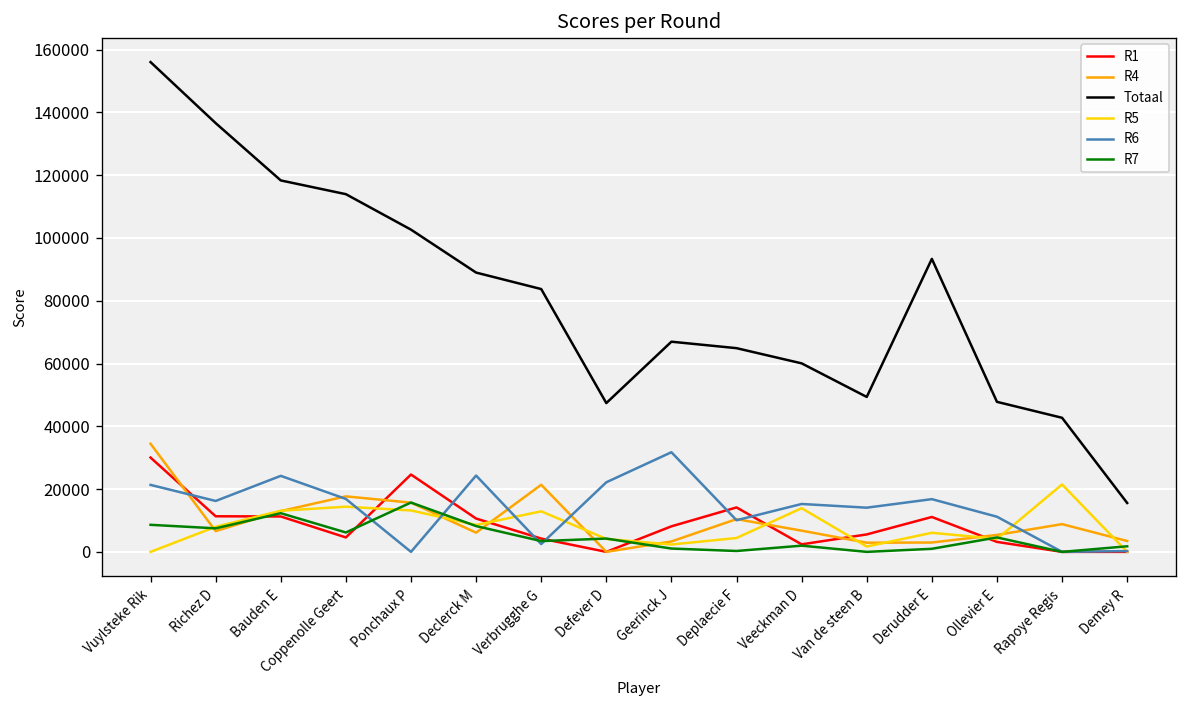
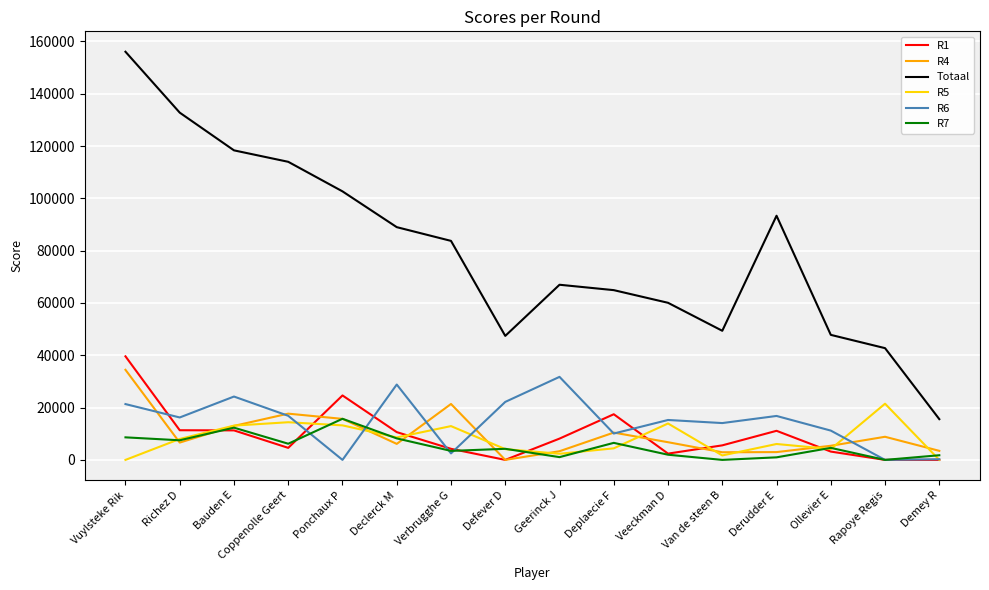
  {
    "R1": {
-     "Vuylsteke Rik": 30000,
+     "Vuylsteke Rik": 40000,
      "Richez D": 11000,
      "Bauden E": 11000,
      "Coppenolle Geert": 5000,
      "Ponchaux P": 25000,
      "Declerck M": 11000,
      "Geerinck J": 8000,
-     "Deplaecie F": 14000,
+     "Deplaecie F": 17000,
      "Van de steen B": 6000,
      "Derudder E": 11000
    },
    "Totaal": {
      "Vuylsteke Rik": 156000,
-     "Richez D": 137000,
+     "Richez D": 133000,
      "Bauden E": 118000,
      "Coppenolle Geert": 114000,
      "Ponchaux P": 103000,
      "Declerck M": 89000,
      "Verbrugghe G": 84000,
      "Defever D": 47000,
      "Geerinck J": 67000,
      "Deplaecie F": 65000,
      "Veeckman D": 60000,
      "Van de steen B": 49000,
      "Derudder E": 93000,
      "Ollevier E": 48000,
      "Rapoye Regis": 43000,
      "Demey R": 16000
    },
    "R6": {
      "Vuylsteke Rik": 21000,
      "Richez D": 16000,
      "Bauden E": 24000,
      "Ponchaux P": 0,
-     "Declerck M": 24000,
+     "Declerck M": 29000,
      "Defever D": 22000,
      "Geerinck J": 32000,
      "Veeckman D": 15000,
      "Van de steen B": 14000,
      "Derudder E": 17000,
      "Ollevier E": 11000
    },
    "R7": {
      "Vuylsteke Rik": 9000,
      "Coppenolle Geert": 6000,
      "Geerinck J": 1000,
-     "Deplaecie F": 0,
+     "Deplaecie F": 7000,
      "Van de steen B": 0,
      "Derudder E": 1000,
      "Demey R": 2000
    }
  }
